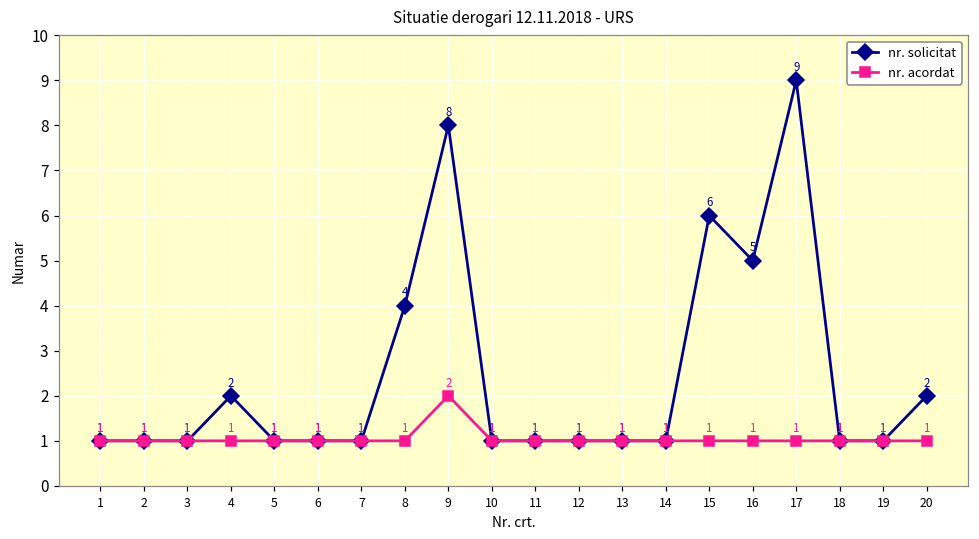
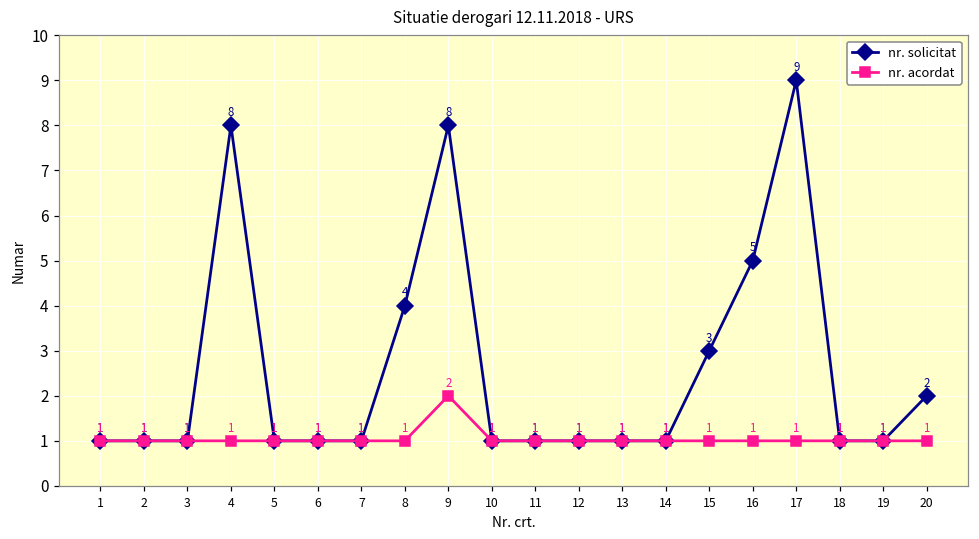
  {
    "nr. solicitat": {
-     "4": 2,
+     "4": 8,
      "8": 4,
      "9": 8,
-     "15": 6,
+     "15": 3,
      "16": 5,
      "17": 9,
      "20": 2
    },
    "nr. acordat": {
      "4": 1,
      "8": 1,
      "9": 2,
      "15": 1,
      "16": 1,
      "17": 1,
      "20": 1
    }
  }
